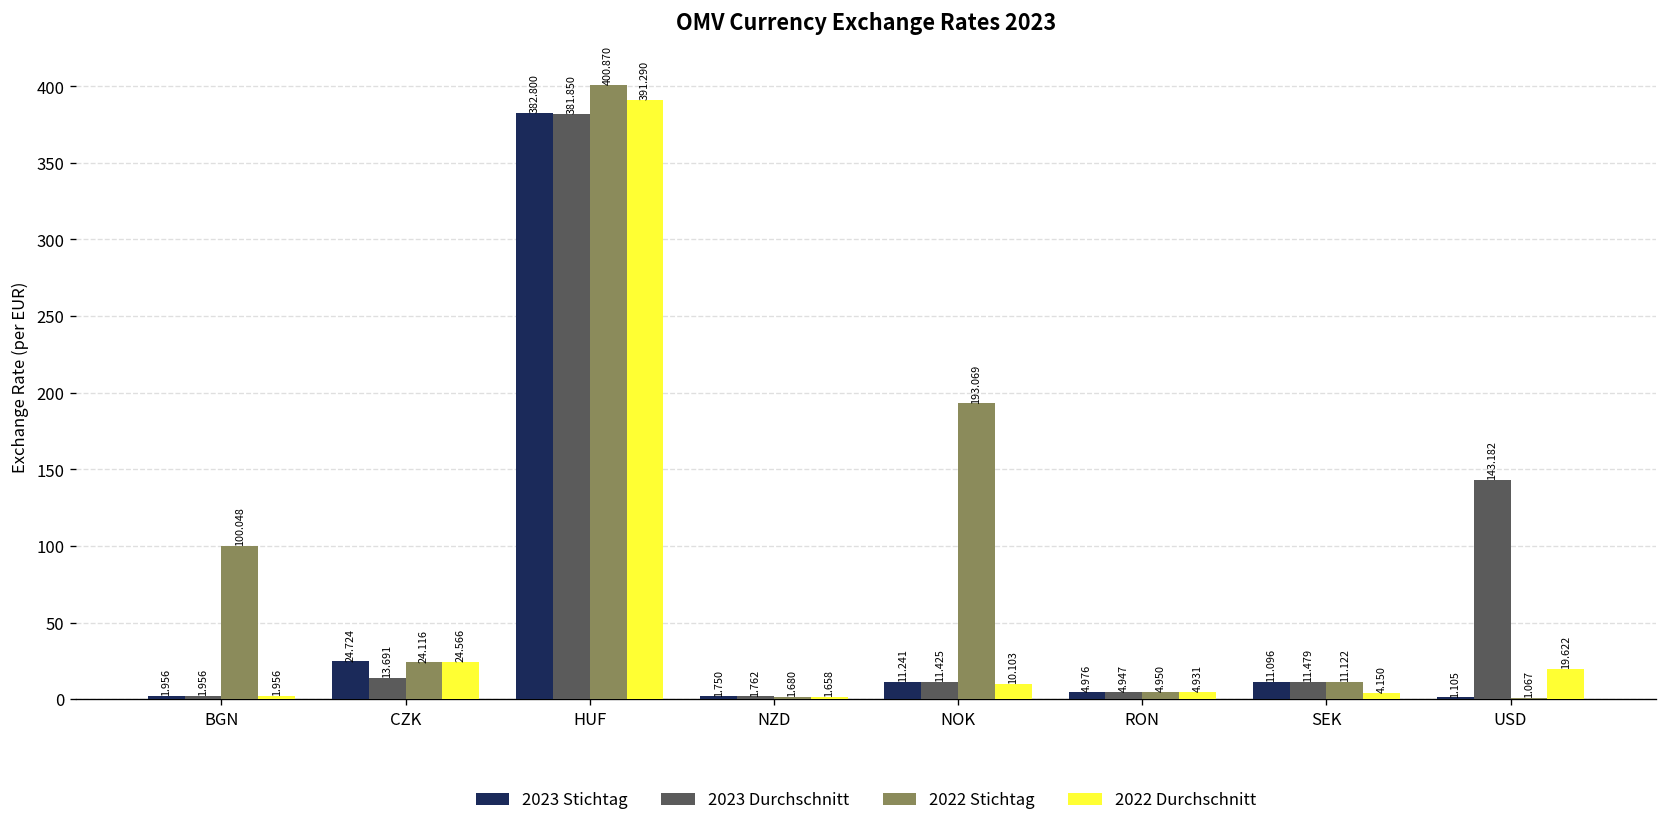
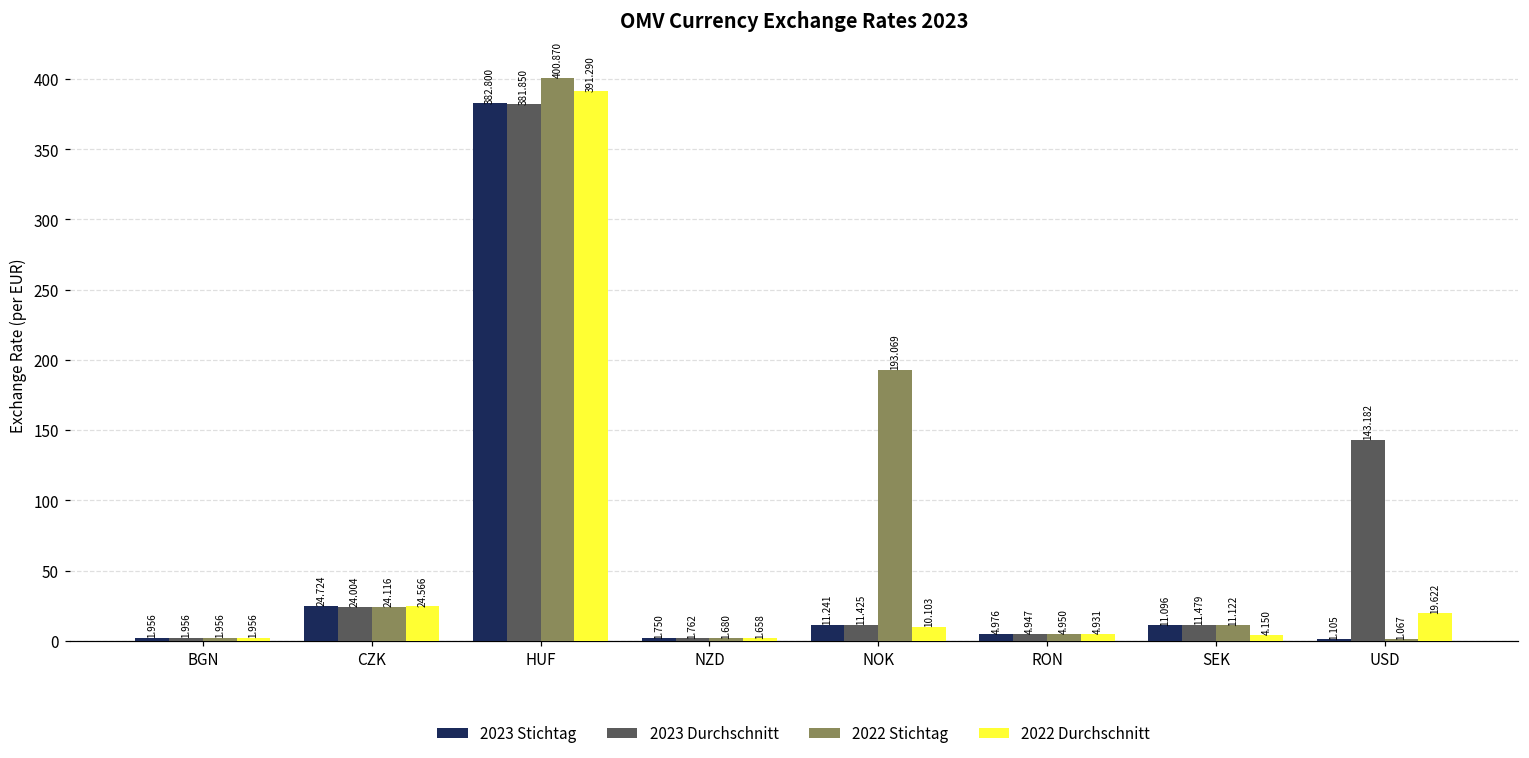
  {
    "2023 Stichtag": {
      "BGN": 1.956,
      "CZK": 24.724,
      "HUF": 382.800,
      "NZD": 1.750,
      "NOK": 11.241,
      "RON": 4.976,
      "SEK": 11.096,
      "USD": 1.105
    },
    "2023 Durchschnitt": {
      "BGN": 1.956,
-     "CZK": 13.691,
+     "CZK": 24.004,
      "HUF": 381.850,
      "NZD": 1.762,
      "NOK": 11.425,
      "RON": 4.947,
      "SEK": 11.479,
      "USD": 143.182
    },
    "2022 Stichtag": {
-     "BGN": 100.048,
+     "BGN": 1.956,
      "CZK": 24.116,
      "HUF": 400.870,
      "NZD": 1.680,
      "NOK": 193.069,
      "RON": 4.950,
      "SEK": 11.122,
      "USD": 1.067
    },
    "2022 Durchschnitt": {
      "BGN": 1.956,
      "CZK": 24.566,
      "HUF": 391.290,
      "NZD": 1.658,
      "NOK": 10.103,
      "RON": 4.931,
      "SEK": 4.150,
      "USD": 19.622
    }
  }
